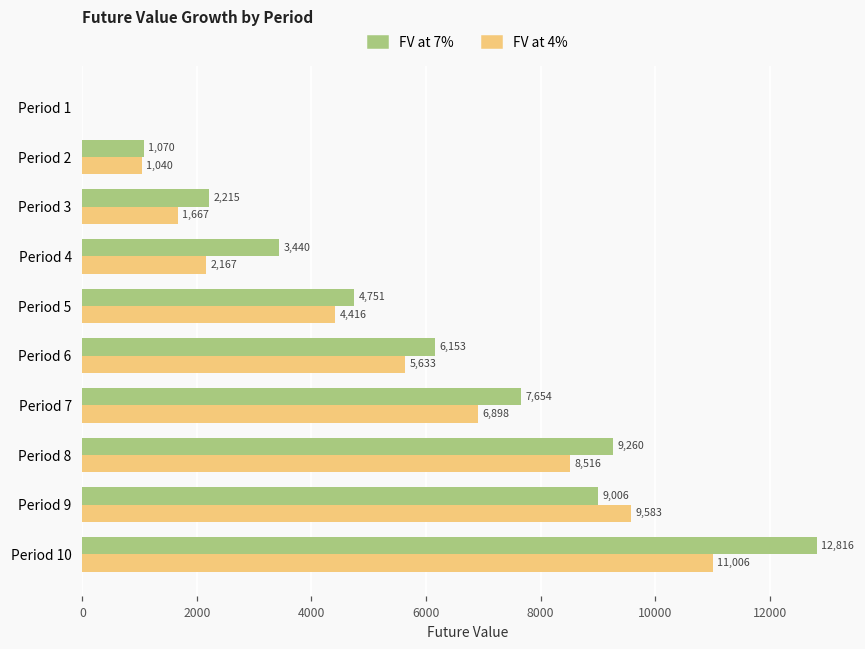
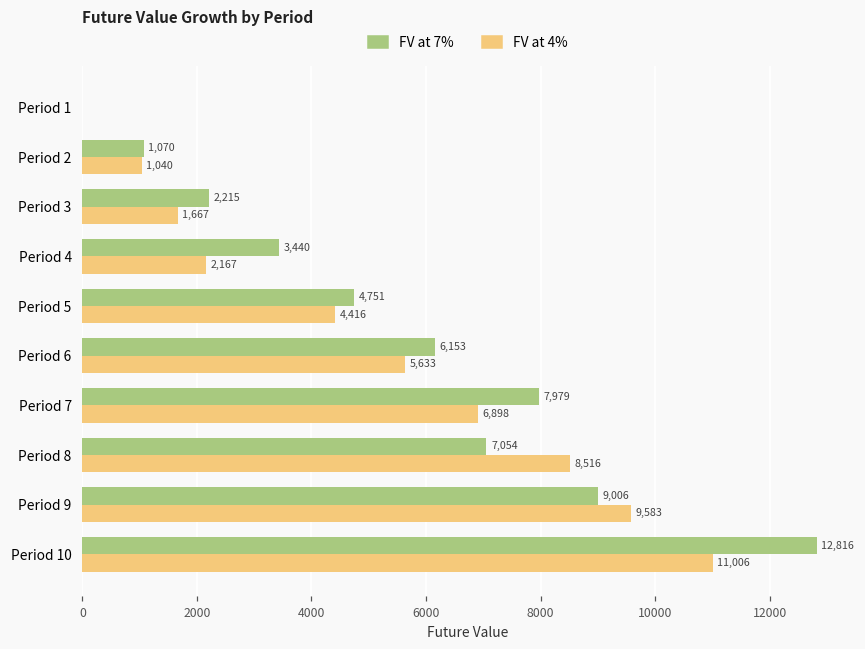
  {
    "FV at 7%": {
      "Period 2": "1,070",
      "Period 3": "2,215",
      "Period 4": "3,440",
      "Period 5": "4,751",
      "Period 6": "6,153",
-     "Period 7": "7,654",
-     "Period 8": "9,260",
+     "Period 7": "7,979",
+     "Period 8": "7,054",
      "Period 9": "9,006",
      "Period 10": "12,816"
    },
    "FV at 4%": {
      "Period 2": "1,040",
      "Period 3": "1,667",
      "Period 4": "2,167",
      "Period 5": "4,416",
      "Period 6": "5,633",
      "Period 7": "6,898",
      "Period 8": "8,516",
      "Period 9": "9,583",
      "Period 10": "11,006"
    }
  }
